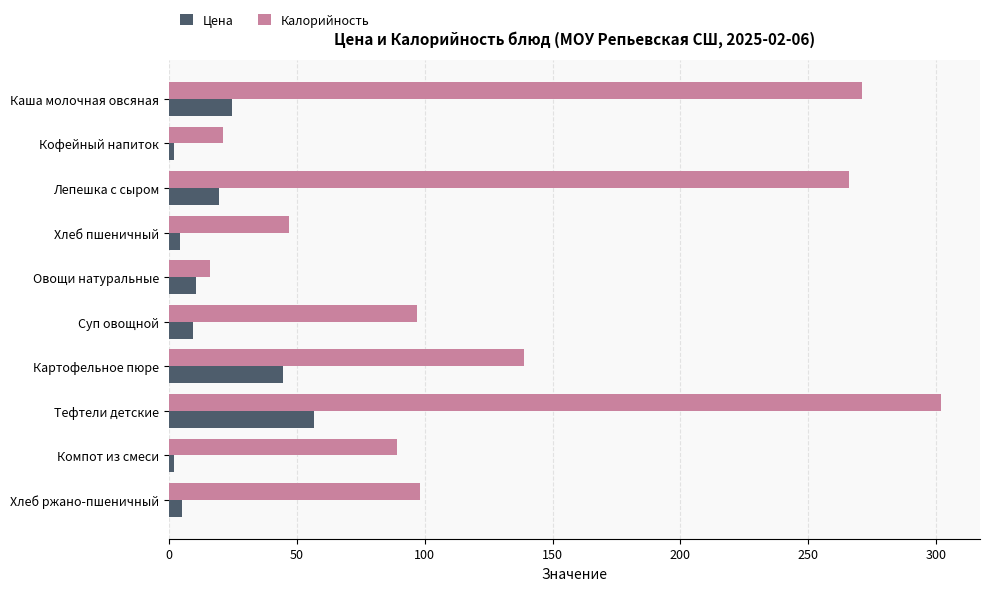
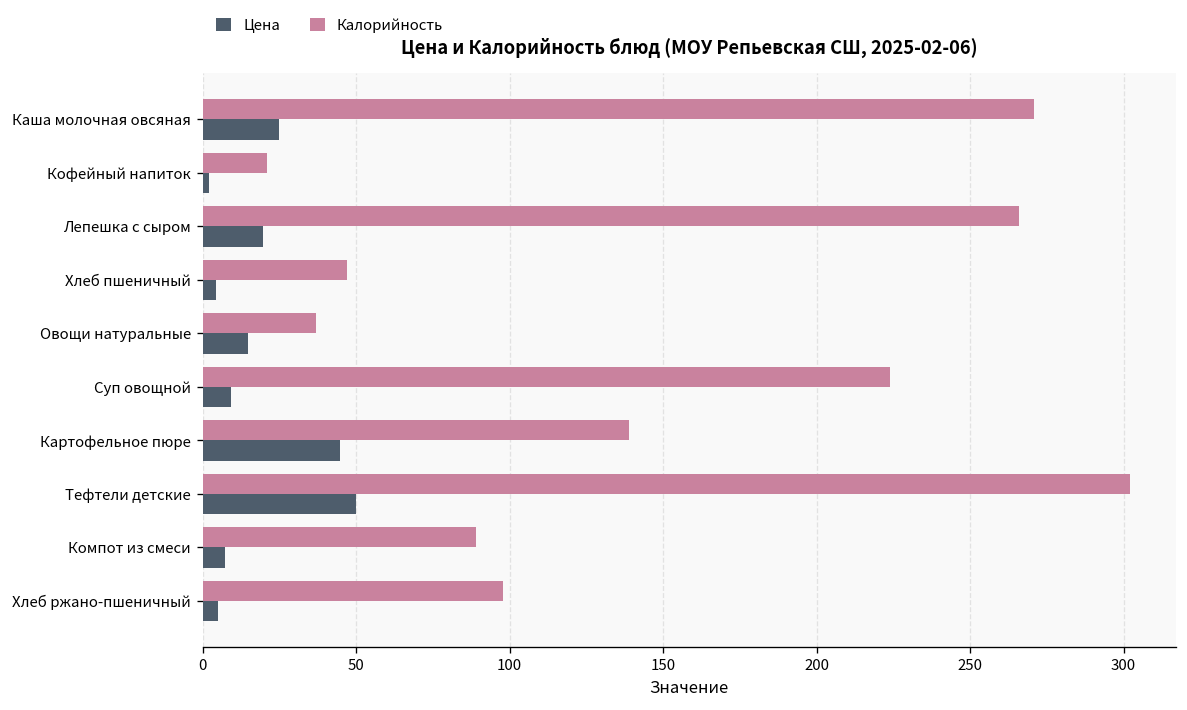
  {
    "Цена": {
      "Каша молочная овсяная": 25,
      "Кофейный напиток": 2,
      "Лепешка с сыром": 20,
      "Хлеб пшеничный": 4,
-     "Овощи натуральные": 11,
+     "Овощи натуральные": 15,
      "Суп овощной": 9,
      "Картофельное пюре": 45,
-     "Тефтели детские": 57,
-     "Компот из смеси": 2,
+     "Тефтели детские": 50,
+     "Компот из смеси": 7,
      "Хлеб ржано-пшеничный": 5
    },
    "Калорийность": {
      "Каша молочная овсяная": 271,
      "Кофейный напиток": 21,
      "Лепешка с сыром": 266,
      "Хлеб пшеничный": 47,
-     "Овощи натуральные": 16,
-     "Суп овощной": 97,
+     "Овощи натуральные": 37,
+     "Суп овощной": 224,
      "Картофельное пюре": 139,
      "Тефтели детские": 302,
      "Компот из смеси": 89,
      "Хлеб ржано-пшеничный": 98
    }
  }
